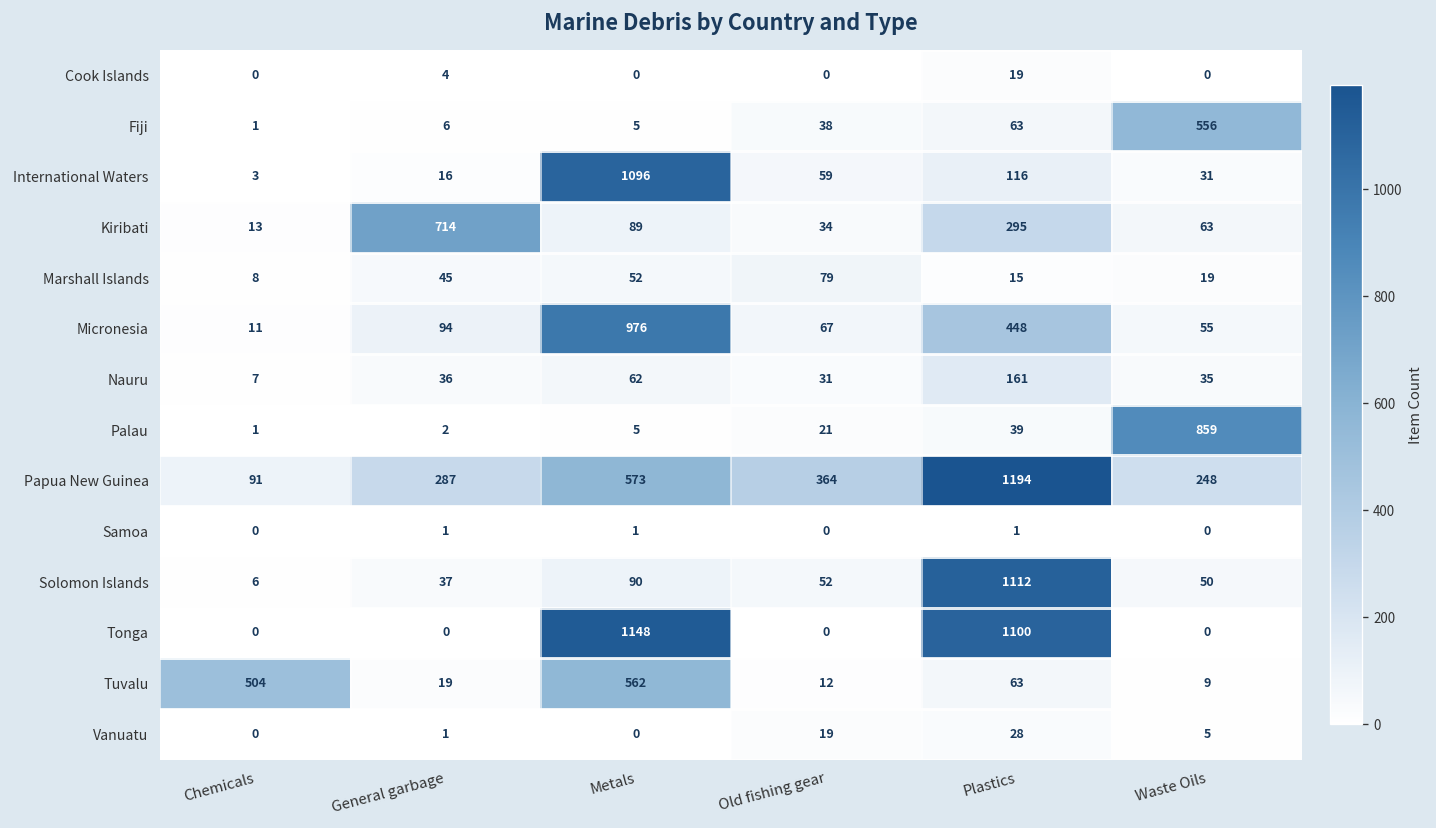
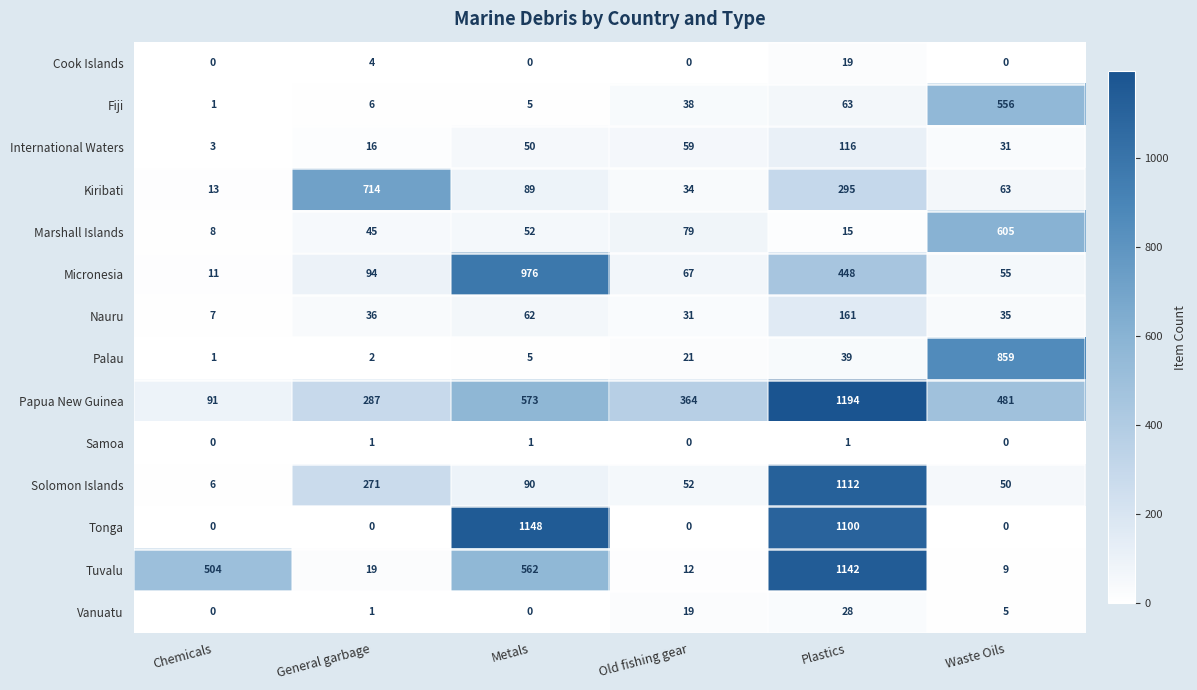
  {
    "Cook Islands": {
      "Chemicals": 0,
      "General garbage": 4,
      "Metals": 0,
      "Old fishing gear": 0,
      "Plastics": 19,
      "Waste Oils": 0
    },
    "Fiji": {
      "Chemicals": 1,
      "General garbage": 6,
      "Metals": 5,
      "Old fishing gear": 38,
      "Plastics": 63,
      "Waste Oils": 556
    },
    "International Waters": {
      "Chemicals": 3,
      "General garbage": 16,
-     "Metals": 1096,
+     "Metals": 50,
      "Old fishing gear": 59,
      "Plastics": 116,
      "Waste Oils": 31
    },
    "Kiribati": {
      "Chemicals": 13,
      "General garbage": 714,
      "Metals": 89,
      "Old fishing gear": 34,
      "Plastics": 295,
      "Waste Oils": 63
    },
    "Marshall Islands": {
      "Chemicals": 8,
      "General garbage": 45,
      "Metals": 52,
      "Old fishing gear": 79,
      "Plastics": 15,
-     "Waste Oils": 19
+     "Waste Oils": 605
    },
    "Micronesia": {
      "Chemicals": 11,
      "General garbage": 94,
      "Metals": 976,
      "Old fishing gear": 67,
      "Plastics": 448,
      "Waste Oils": 55
    },
    "Nauru": {
      "Chemicals": 7,
      "General garbage": 36,
      "Metals": 62,
      "Old fishing gear": 31,
      "Plastics": 161,
      "Waste Oils": 35
    },
    "Palau": {
      "Chemicals": 1,
      "General garbage": 2,
      "Metals": 5,
      "Old fishing gear": 21,
      "Plastics": 39,
      "Waste Oils": 859
    },
    "Papua New Guinea": {
      "Chemicals": 91,
      "General garbage": 287,
      "Metals": 573,
      "Old fishing gear": 364,
      "Plastics": 1194,
-     "Waste Oils": 248
+     "Waste Oils": 481
    },
    "Samoa": {
      "Chemicals": 0,
      "General garbage": 1,
      "Metals": 1,
      "Old fishing gear": 0,
      "Plastics": 1,
      "Waste Oils": 0
    },
    "Solomon Islands": {
      "Chemicals": 6,
-     "General garbage": 37,
+     "General garbage": 271,
      "Metals": 90,
      "Old fishing gear": 52,
      "Plastics": 1112,
      "Waste Oils": 50
    },
    "Tonga": {
      "Chemicals": 0,
      "General garbage": 0,
      "Metals": 1148,
      "Old fishing gear": 0,
      "Plastics": 1100,
      "Waste Oils": 0
    },
    "Tuvalu": {
      "Chemicals": 504,
      "General garbage": 19,
      "Metals": 562,
      "Old fishing gear": 12,
-     "Plastics": 63,
+     "Plastics": 1142,
      "Waste Oils": 9
    },
    "Vanuatu": {
      "Chemicals": 0,
      "General garbage": 1,
      "Metals": 0,
      "Old fishing gear": 19,
      "Plastics": 28,
      "Waste Oils": 5
    }
  }
